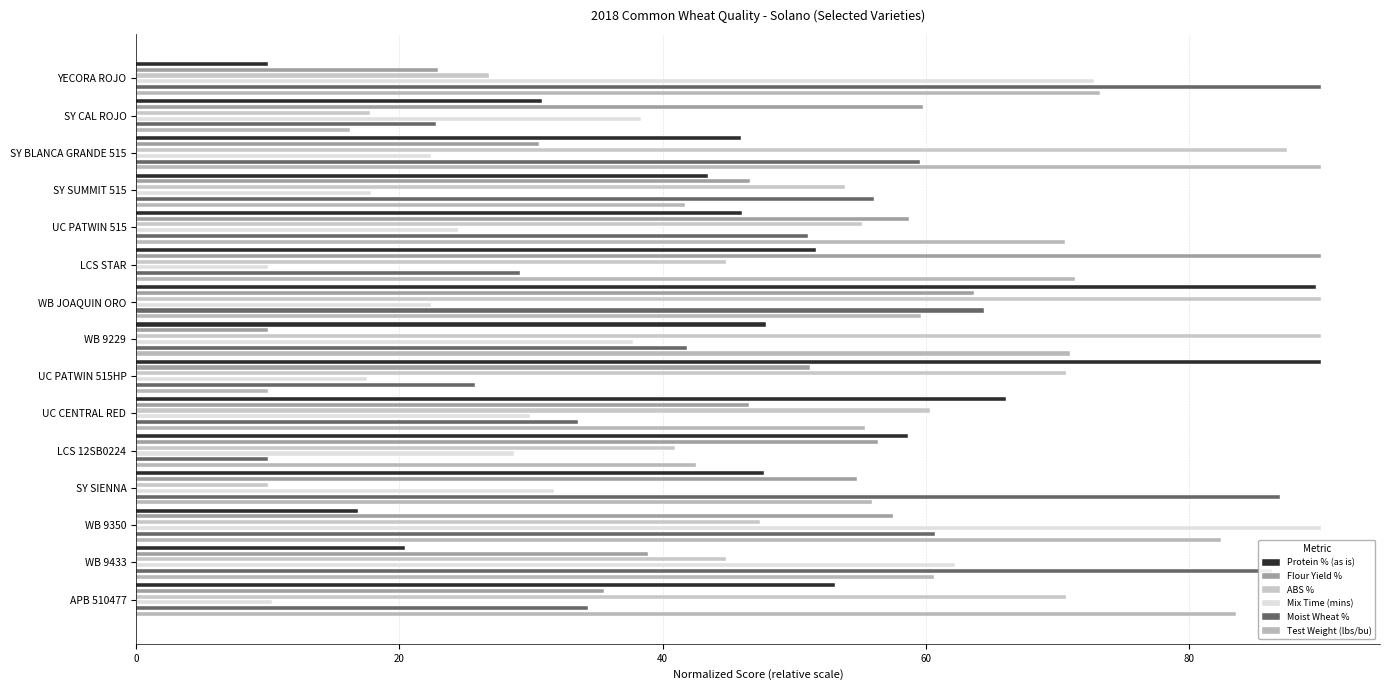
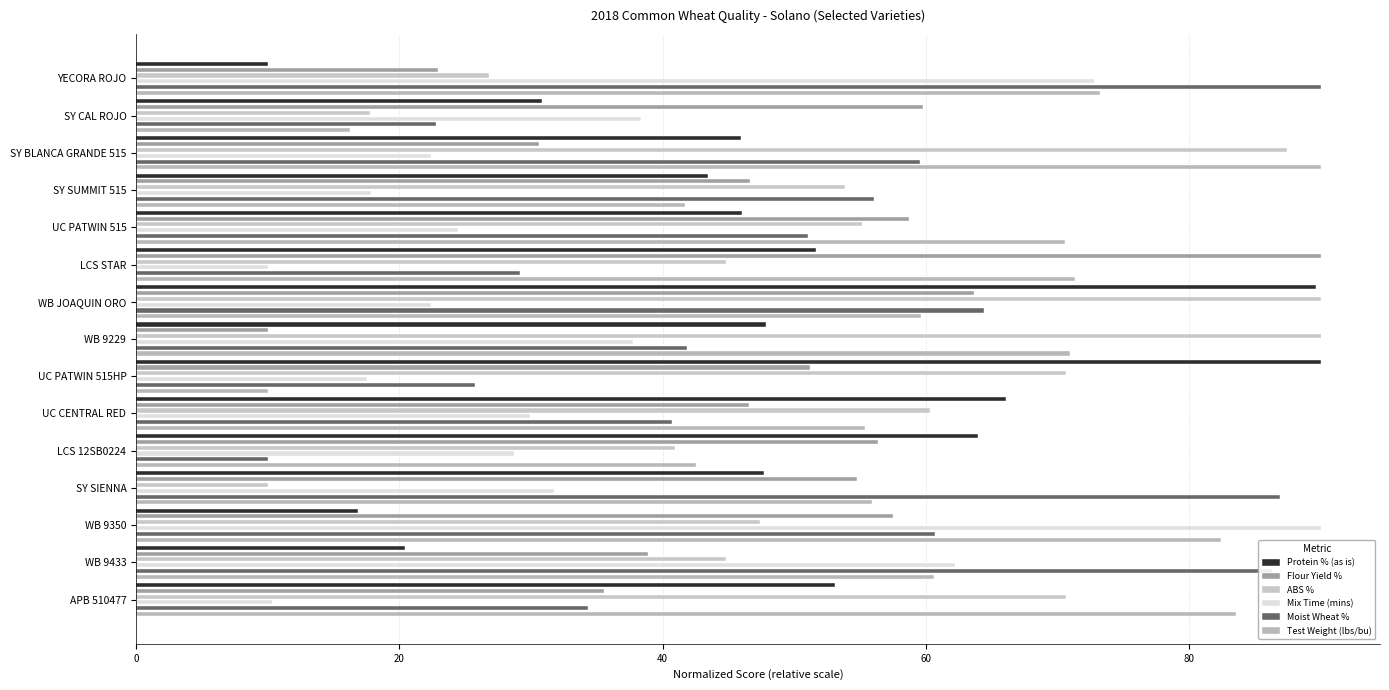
  {
    "Protein % (as is)": {
      "YECORA ROJO": 10.0,
      "SY CAL ROJO": 30.8,
      "SY BLANCA GRANDE 515": 45.9,
      "SY SUMMIT 515": 43.4,
      "UC PATWIN 515": 46.0,
      "LCS STAR": 51.7,
      "WB JOAQUIN ORO": 89.7,
      "WB 9229": 47.8,
      "UC PATWIN 515HP": 90.0,
      "UC CENTRAL RED": 66.1,
-     "LCS 12SB0224": 58.6,
+     "LCS 12SB0224": 64.0,
      "SY SIENNA": 47.7,
      "WB 9350": 16.9,
      "WB 9433": 20.4,
      "APB 510477": 53.1
    },
    "Moist Wheat %": {
      "YECORA ROJO": 90.0,
      "SY CAL ROJO": 22.8,
      "SY BLANCA GRANDE 515": 59.6,
      "SY SUMMIT 515": 56.0,
      "UC PATWIN 515": 51.1,
      "LCS STAR": 29.2,
      "WB JOAQUIN ORO": 64.4,
      "WB 9229": 41.8,
      "UC PATWIN 515HP": 25.8,
-     "UC CENTRAL RED": 33.6,
+     "UC CENTRAL RED": 40.7,
      "LCS 12SB0224": 10.0,
      "SY SIENNA": 86.9,
      "WB 9350": 60.7,
      "APB 510477": 34.3
    }
  }
